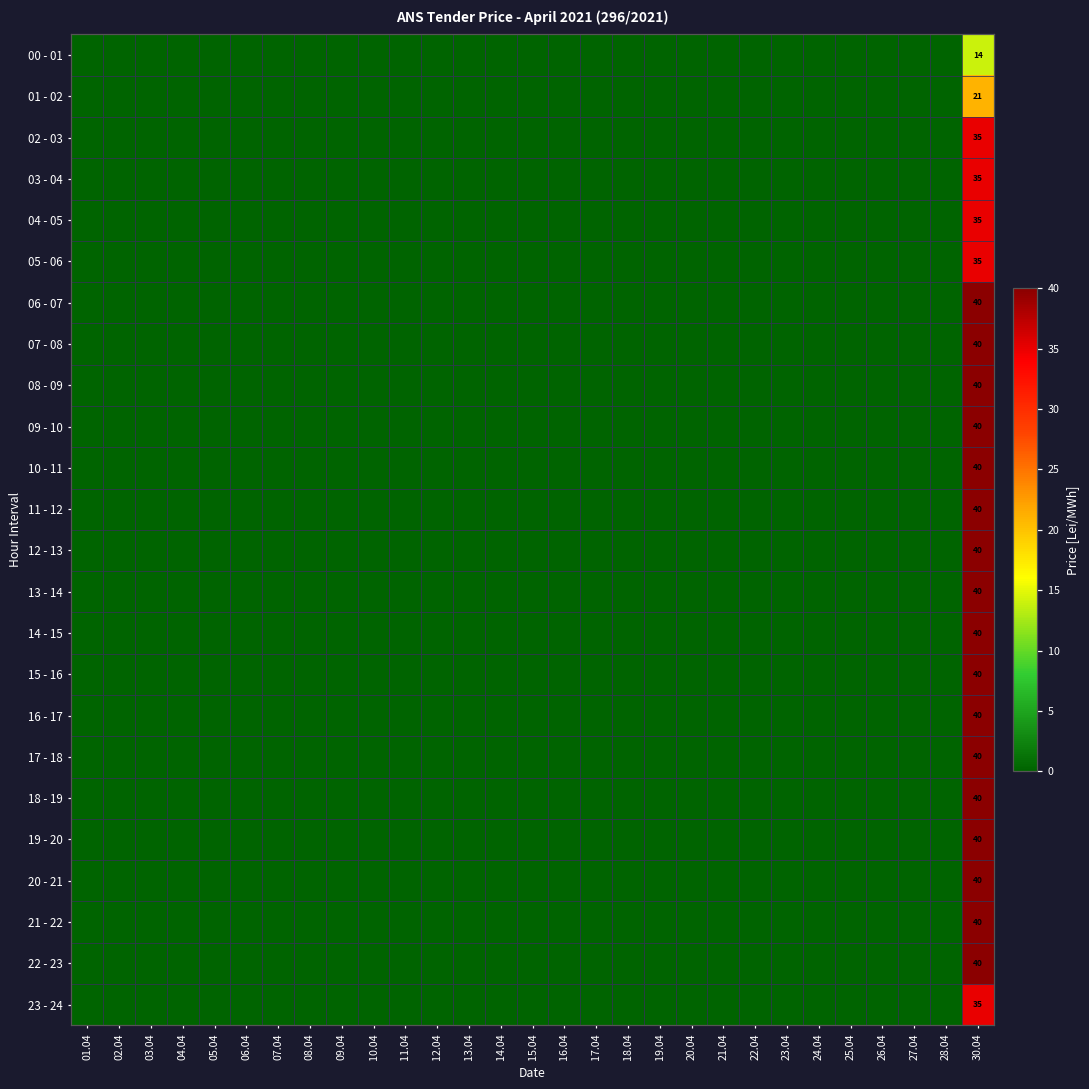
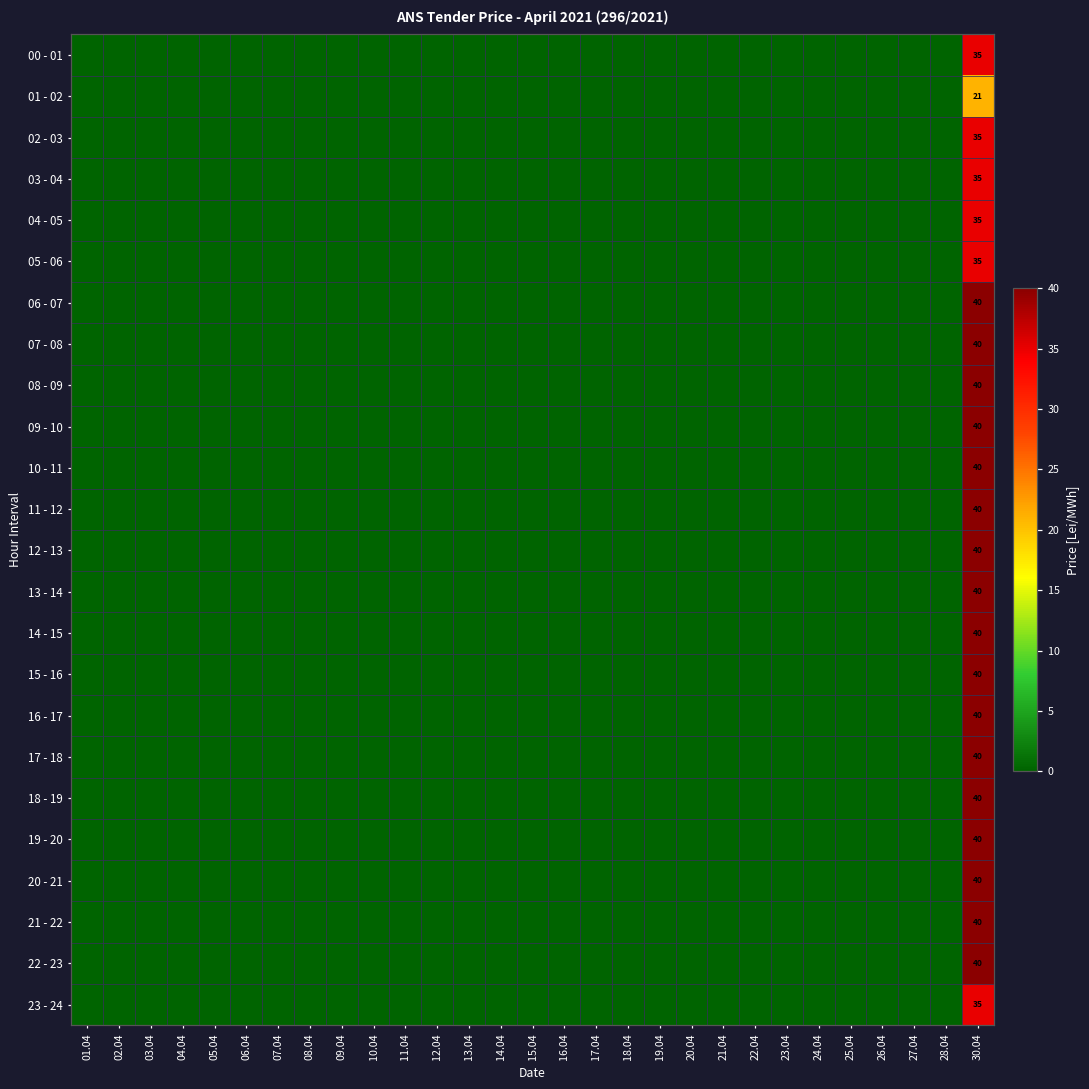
  {
    "00 - 01": {
-     "30.04": 14
+     "30.04": 35
    },
    "01 - 02": {
      "30.04": 21
    },
    "02 - 03": {
      "30.04": 35
    },
    "03 - 04": {
      "30.04": 35
    },
    "04 - 05": {
      "30.04": 35
    },
    "05 - 06": {
      "30.04": 35
    },
    "06 - 07": {
      "30.04": 40
    },
    "07 - 08": {
      "30.04": 40
    },
    "08 - 09": {
      "30.04": 40
    },
    "09 - 10": {
      "30.04": 40
    },
    "10 - 11": {
      "30.04": 40
    },
    "11 - 12": {
      "30.04": 40
    },
    "12 - 13": {
      "30.04": 40
    },
    "13 - 14": {
      "30.04": 40
    },
    "14 - 15": {
      "30.04": 40
    },
    "15 - 16": {
      "30.04": 40
    },
    "16 - 17": {
      "30.04": 40
    },
    "17 - 18": {
      "30.04": 40
    },
    "18 - 19": {
      "30.04": 40
    },
    "19 - 20": {
      "30.04": 40
    },
    "20 - 21": {
      "30.04": 40
    },
    "21 - 22": {
      "30.04": 40
    },
    "22 - 23": {
      "30.04": 40
    },
    "23 - 24": {
      "30.04": 35
    }
  }
